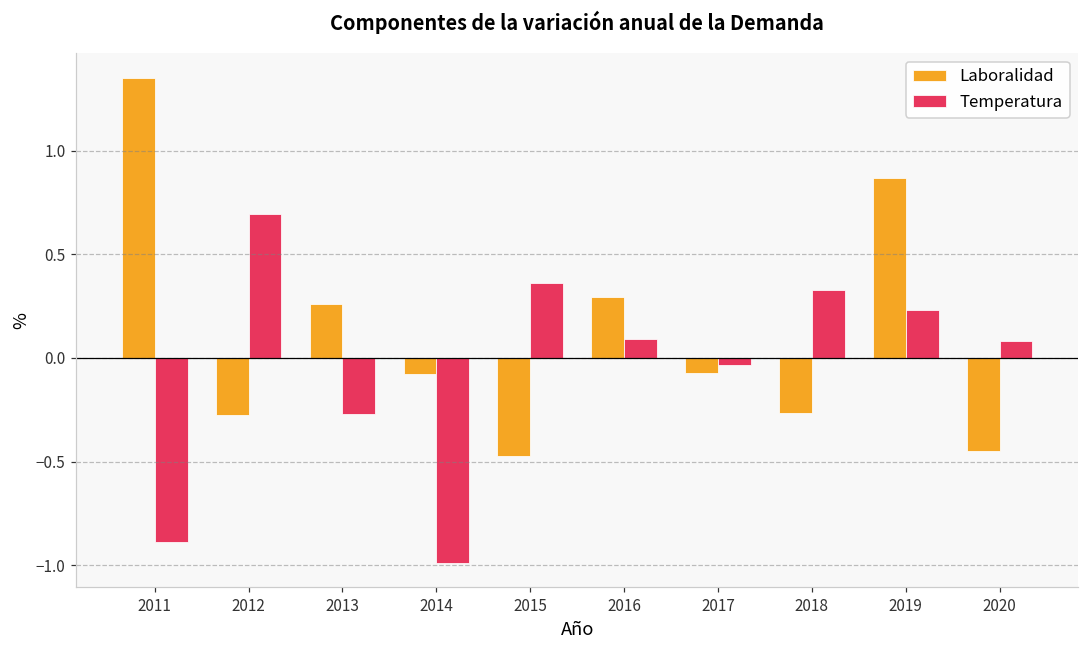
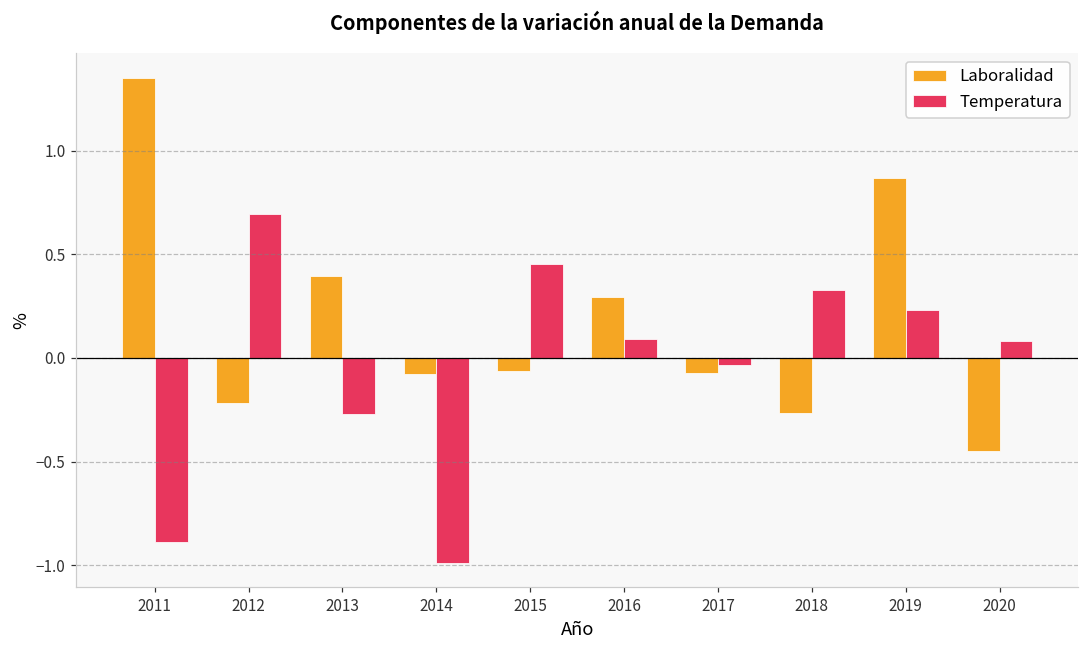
  {
    "Laboralidad": {
      "2011": 1.35,
-     "2012": -0.28,
-     "2013": 0.26,
+     "2012": -0.22,
+     "2013": 0.40,
      "2014": -0.08,
-     "2015": -0.47,
+     "2015": -0.06,
      "2016": 0.29,
      "2017": -0.07,
      "2018": -0.27,
      "2019": 0.87,
      "2020": -0.45
    },
    "Temperatura": {
      "2011": -0.89,
      "2012": 0.69,
      "2013": -0.27,
      "2014": -0.99,
-     "2015": 0.36,
+     "2015": 0.45,
      "2016": 0.09,
      "2017": -0.03,
      "2018": 0.33,
      "2019": 0.23,
      "2020": 0.08
    }
  }
